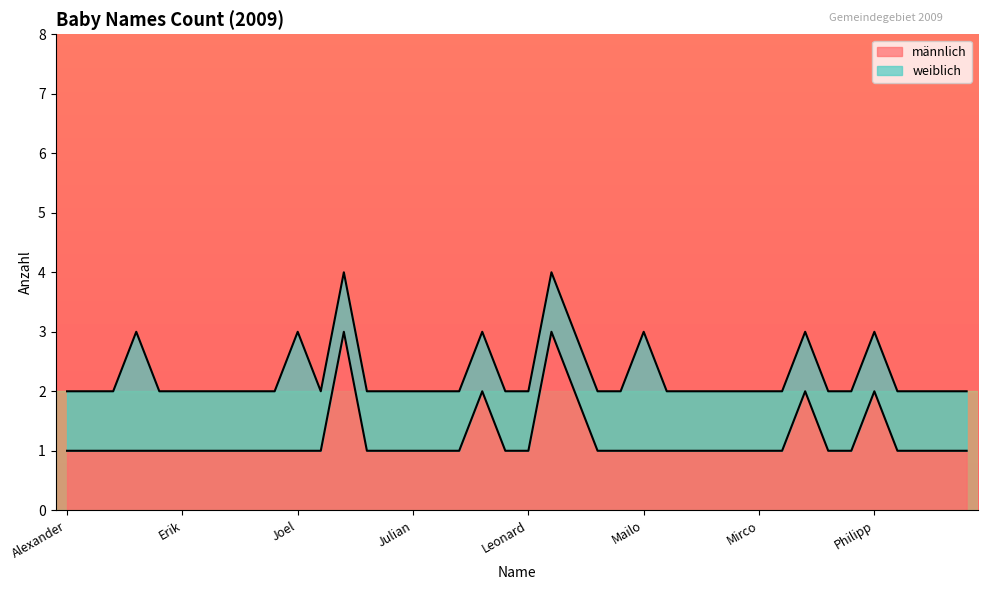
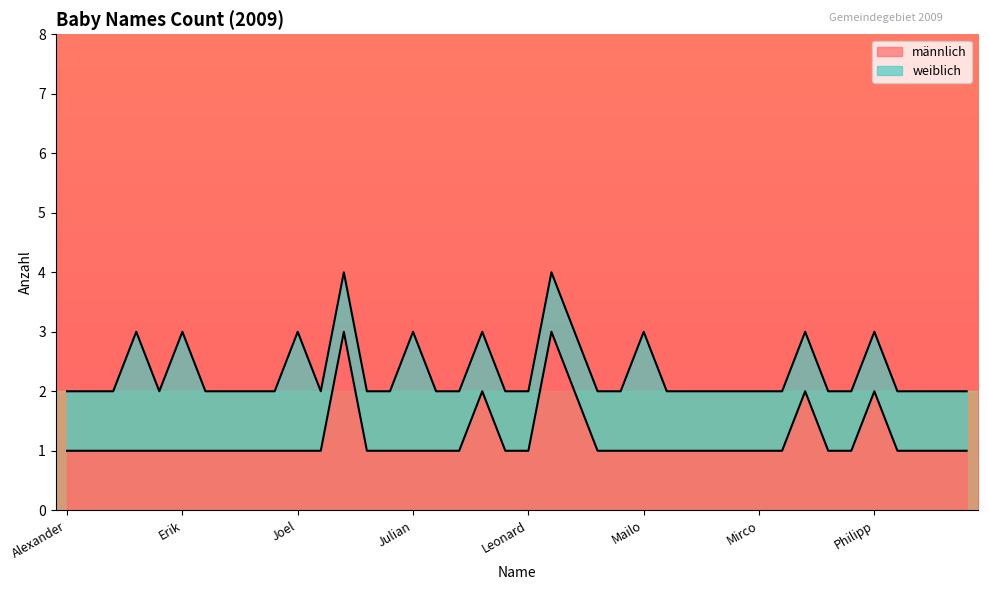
  {
    "männlich": {
      "Alexander": 1,
      "Erik": 1,
      "Joel": 1,
      "Julian": 1,
      "Leonard": 1,
      "Mailo": 1,
      "Mirco": 1,
      "Philipp": 2
    },
    "weiblich": {
      "Alexander": 1,
-     "Erik": 1,
+     "Erik": 2,
      "Joel": 2,
-     "Julian": 1,
+     "Julian": 2,
      "Leonard": 1,
      "Mailo": 2,
      "Mirco": 1,
      "Philipp": 1
    }
  }
